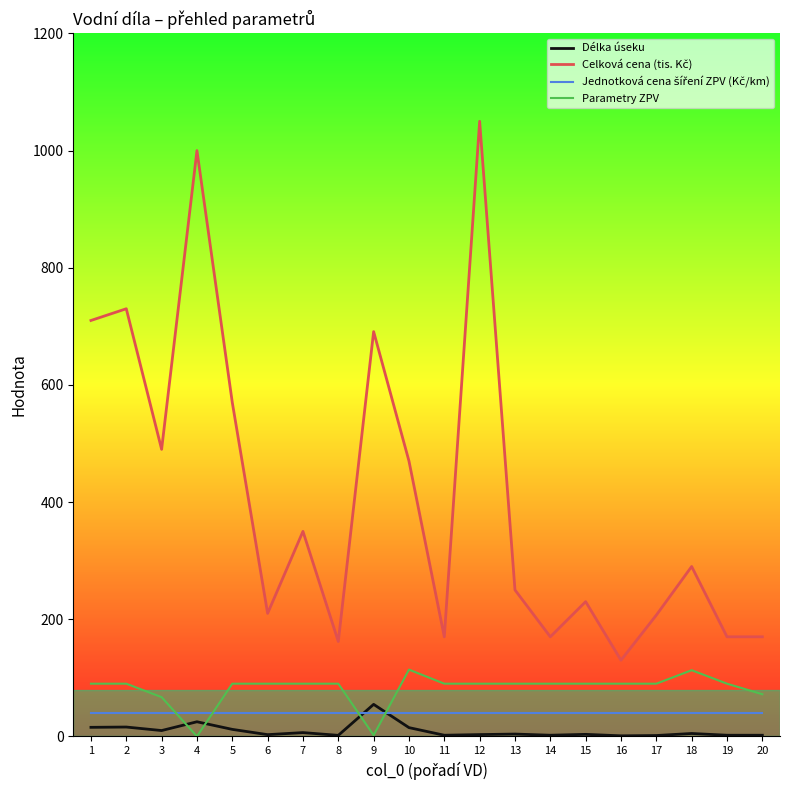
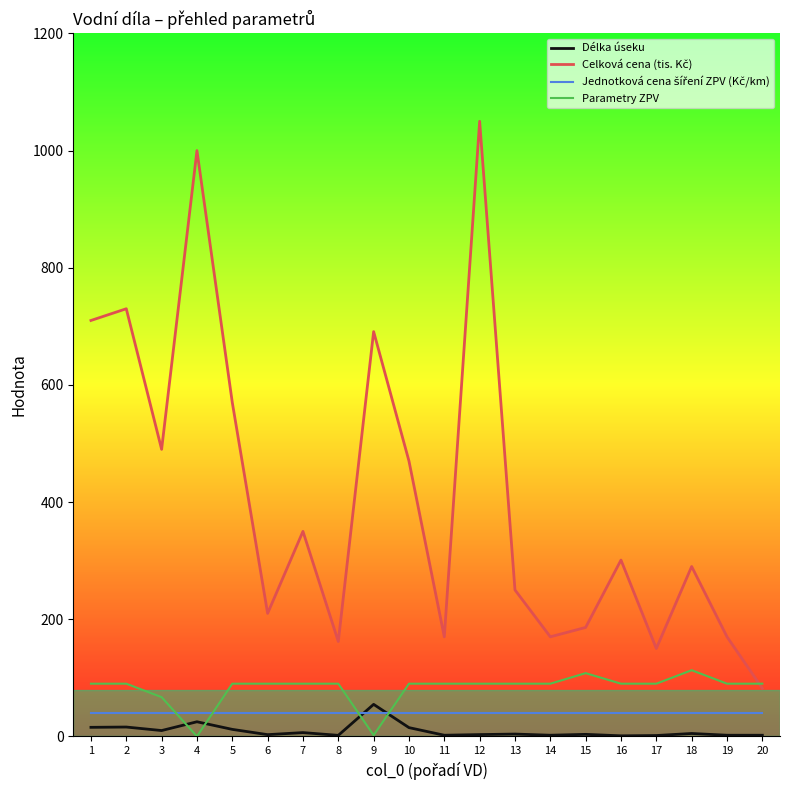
  {
    "Délka úseku": {
      "1": 20,
      "2": 20,
      "3": 10,
      "4": 30,
      "5": 10,
      "6": 0,
      "7": 10,
      "8": 0,
      "9": 50,
      "10": 20,
      "11": 0,
      "12": 0,
      "13": 0,
      "14": 0,
      "15": 0,
      "16": 0,
      "17": 0,
      "18": 10,
      "19": 0,
      "20": 0
    },
    "Celková cena (tis. Kč)": {
      "1": 710,
      "2": 730,
      "3": 490,
      "4": 1000,
      "5": 570,
      "6": 210,
      "7": 350,
      "8": 160,
      "9": 690,
      "10": 470,
      "11": 170,
      "12": 1050,
      "13": 250,
      "14": 170,
-     "15": 230,
-     "16": 130,
-     "17": 210,
+     "15": 190,
+     "16": 300,
+     "17": 150,
      "18": 290,
      "19": 170,
-     "20": 170
+     "20": 80
    },
    "Jednotková cena šíření ZPV (Kč/km)": {
      "1": 40,
      "2": 40,
      "3": 40,
      "4": 40,
      "5": 40,
      "6": 40,
      "7": 40,
      "8": 40,
      "9": 40,
      "10": 40,
      "11": 40,
      "12": 40,
      "13": 40,
      "14": 40,
      "15": 40,
      "16": 40,
      "17": 40,
      "18": 40,
      "19": 40,
      "20": 40
    },
    "Parametry ZPV": {
      "1": 90,
      "2": 90,
      "3": 70,
      "4": 0,
      "5": 90,
      "6": 90,
      "7": 90,
      "8": 90,
      "9": 0,
-     "10": 110,
+     "10": 90,
      "11": 90,
      "12": 90,
      "13": 90,
      "14": 90,
-     "15": 90,
+     "15": 110,
      "16": 90,
      "17": 90,
      "18": 110,
      "19": 90,
-     "20": 70
+     "20": 90
    }
  }
